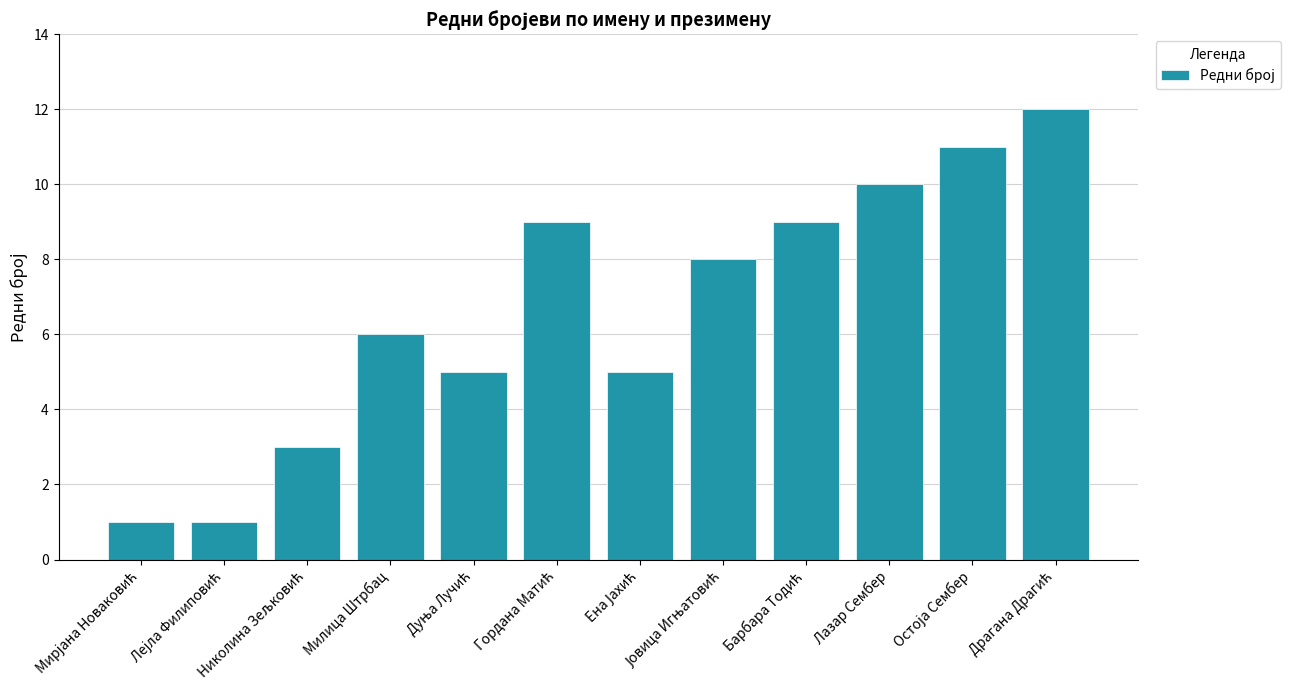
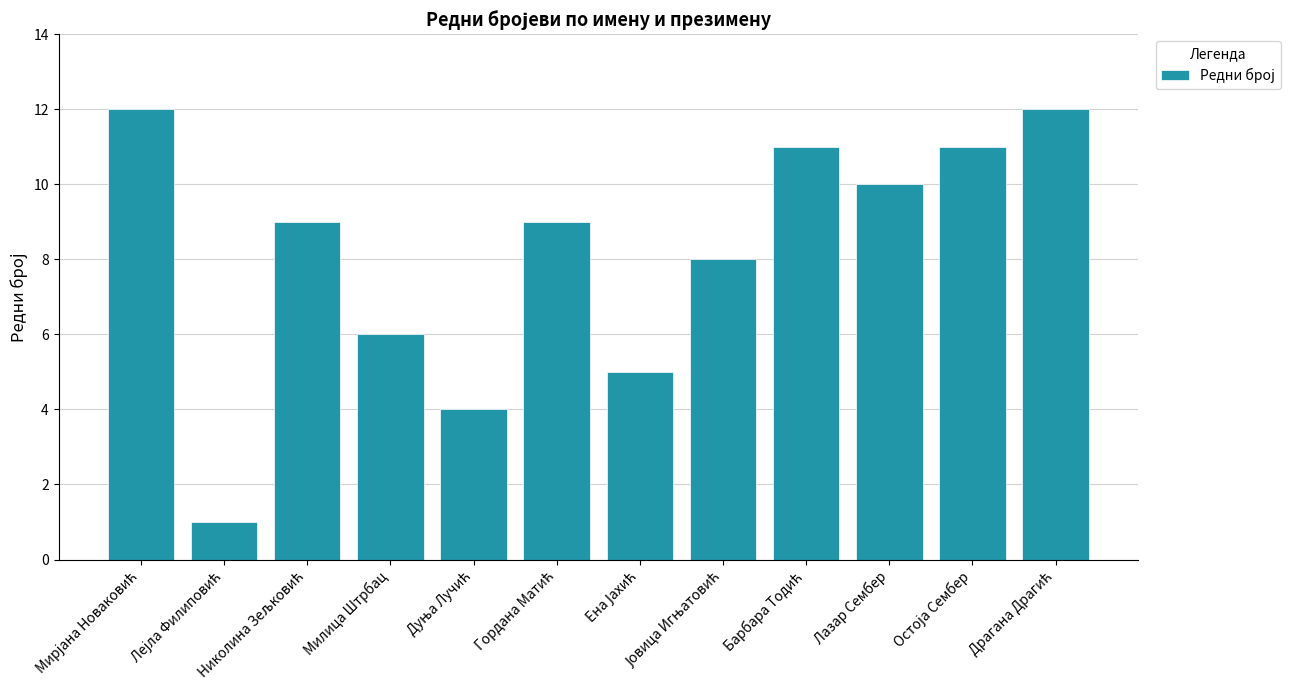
  {
-   "Мирјана Новаковић": 1,
+   "Мирјана Новаковић": 12,
    "Лејла Филиповић": 1,
-   "Николина Зељковић": 3,
+   "Николина Зељковић": 9,
    "Милица Штрбац": 6,
-   "Дуња Лучић": 5,
+   "Дуња Лучић": 4,
    "Гордана Матић": 9,
    "Ена Јахић": 5,
    "Јовица Игњатовић": 8,
-   "Барбара Тодић": 9,
+   "Барбара Тодић": 11,
    "Лазар Сембер": 10,
    "Остоја Сембер": 11,
    "Драгана Драгић": 12
  }
